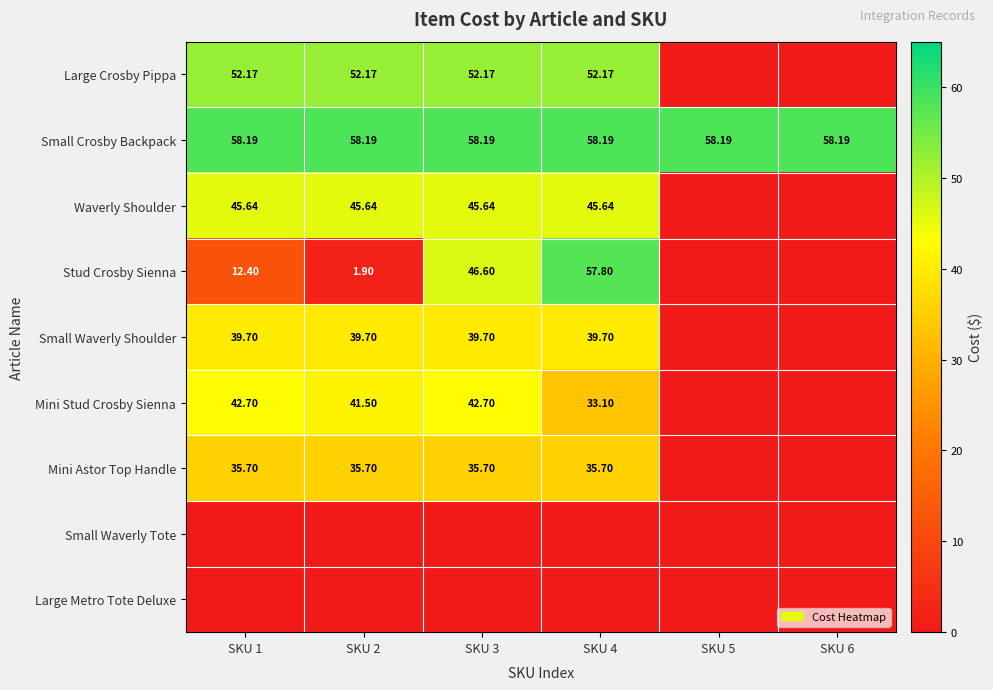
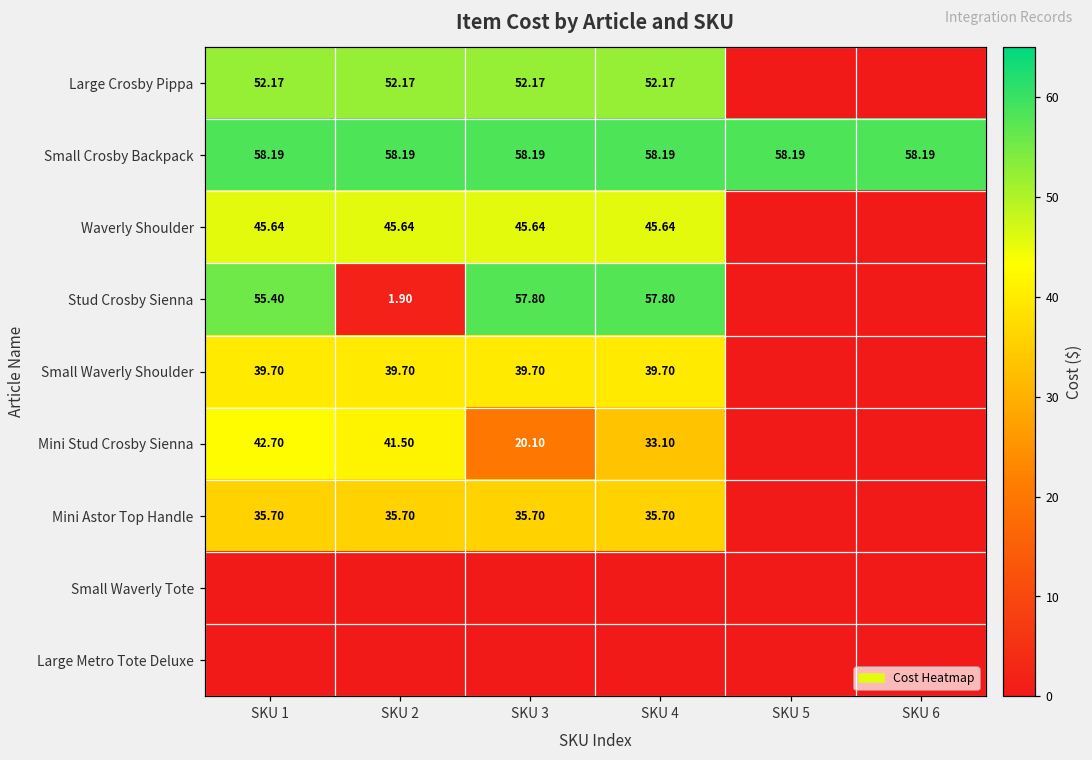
  {
    "Large Crosby Pippa": {
      "SKU 1": 52.17,
      "SKU 2": 52.17,
      "SKU 3": 52.17,
      "SKU 4": 52.17
    },
    "Small Crosby Backpack": {
      "SKU 1": 58.19,
      "SKU 2": 58.19,
      "SKU 3": 58.19,
      "SKU 4": 58.19,
      "SKU 5": 58.19,
      "SKU 6": 58.19
    },
    "Waverly Shoulder": {
      "SKU 1": 45.64,
      "SKU 2": 45.64,
      "SKU 3": 45.64,
      "SKU 4": 45.64
    },
    "Stud Crosby Sienna": {
-     "SKU 1": 12.40,
+     "SKU 1": 55.40,
      "SKU 2": 1.90,
-     "SKU 3": 46.60,
+     "SKU 3": 57.80,
      "SKU 4": 57.80
    },
    "Small Waverly Shoulder": {
      "SKU 1": 39.70,
      "SKU 2": 39.70,
      "SKU 3": 39.70,
      "SKU 4": 39.70
    },
    "Mini Stud Crosby Sienna": {
      "SKU 1": 42.70,
      "SKU 2": 41.50,
-     "SKU 3": 42.70,
+     "SKU 3": 20.10,
      "SKU 4": 33.10
    },
    "Mini Astor Top Handle": {
      "SKU 1": 35.70,
      "SKU 2": 35.70,
      "SKU 3": 35.70,
      "SKU 4": 35.70
    }
  }
